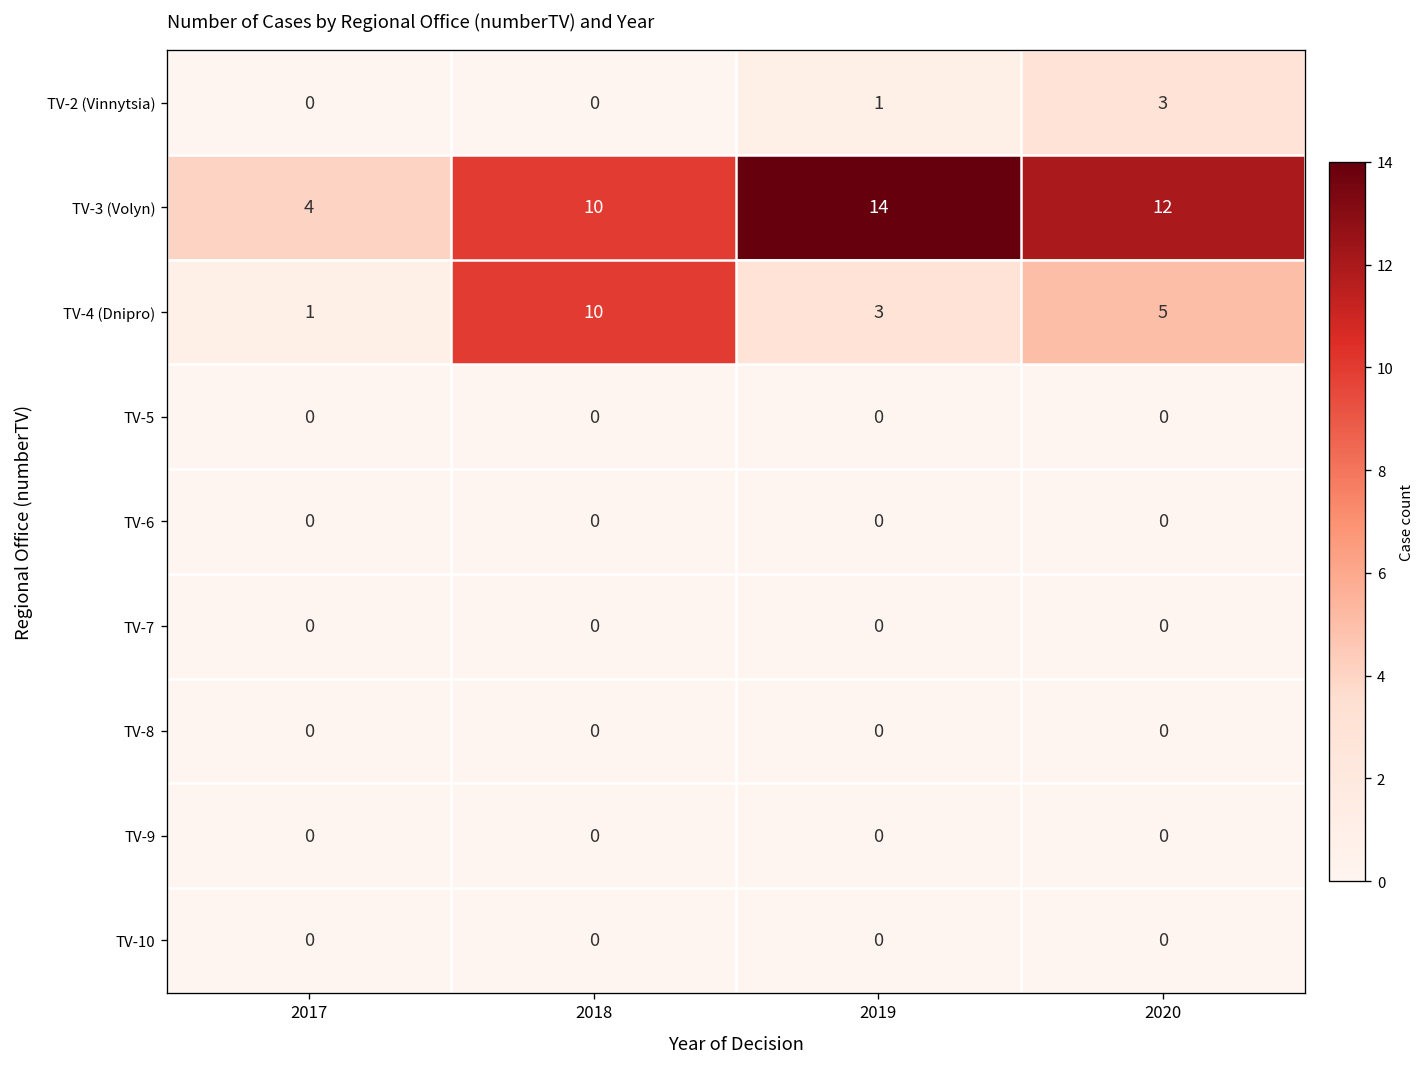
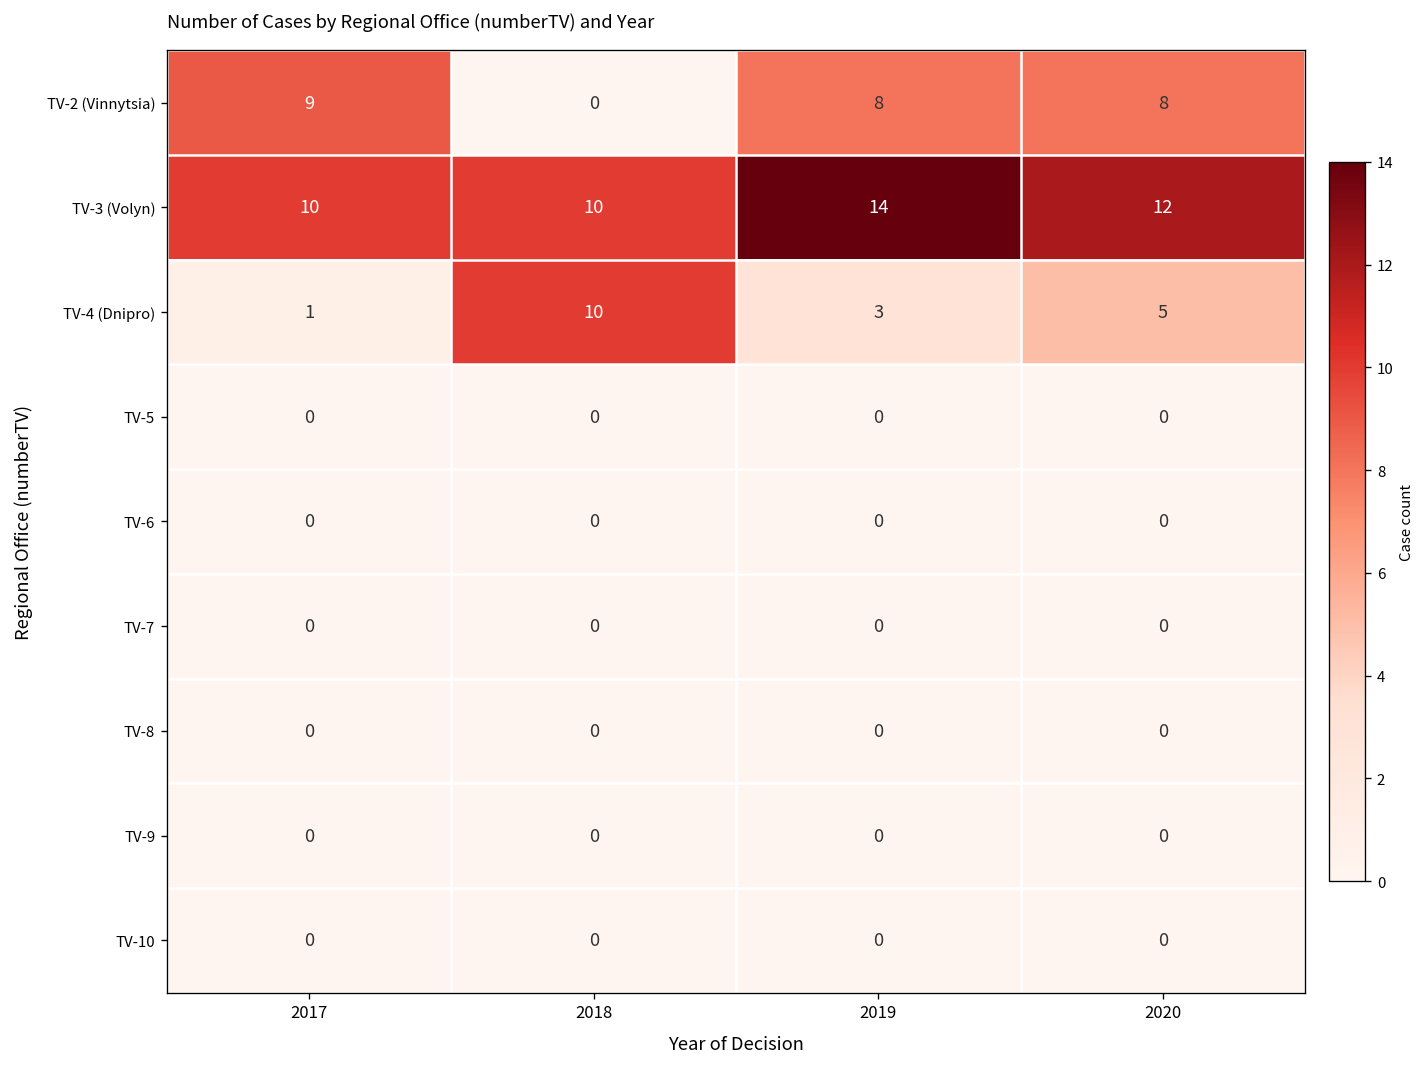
  {
    "TV-2 (Vinnytsia)": {
-     "2017": 0,
+     "2017": 9,
      "2018": 0,
-     "2019": 1,
-     "2020": 3
+     "2019": 8,
+     "2020": 8
    },
    "TV-3 (Volyn)": {
-     "2017": 4,
+     "2017": 10,
      "2018": 10,
      "2019": 14,
      "2020": 12
    },
    "TV-4 (Dnipro)": {
      "2017": 1,
      "2018": 10,
      "2019": 3,
      "2020": 5
    },
    "TV-5": {
      "2017": 0,
      "2018": 0,
      "2019": 0,
      "2020": 0
    },
    "TV-6": {
      "2017": 0,
      "2018": 0,
      "2019": 0,
      "2020": 0
    },
    "TV-7": {
      "2017": 0,
      "2018": 0,
      "2019": 0,
      "2020": 0
    },
    "TV-8": {
      "2017": 0,
      "2018": 0,
      "2019": 0,
      "2020": 0
    },
    "TV-9": {
      "2017": 0,
      "2018": 0,
      "2019": 0,
      "2020": 0
    },
    "TV-10": {
      "2017": 0,
      "2018": 0,
      "2019": 0,
      "2020": 0
    }
  }
